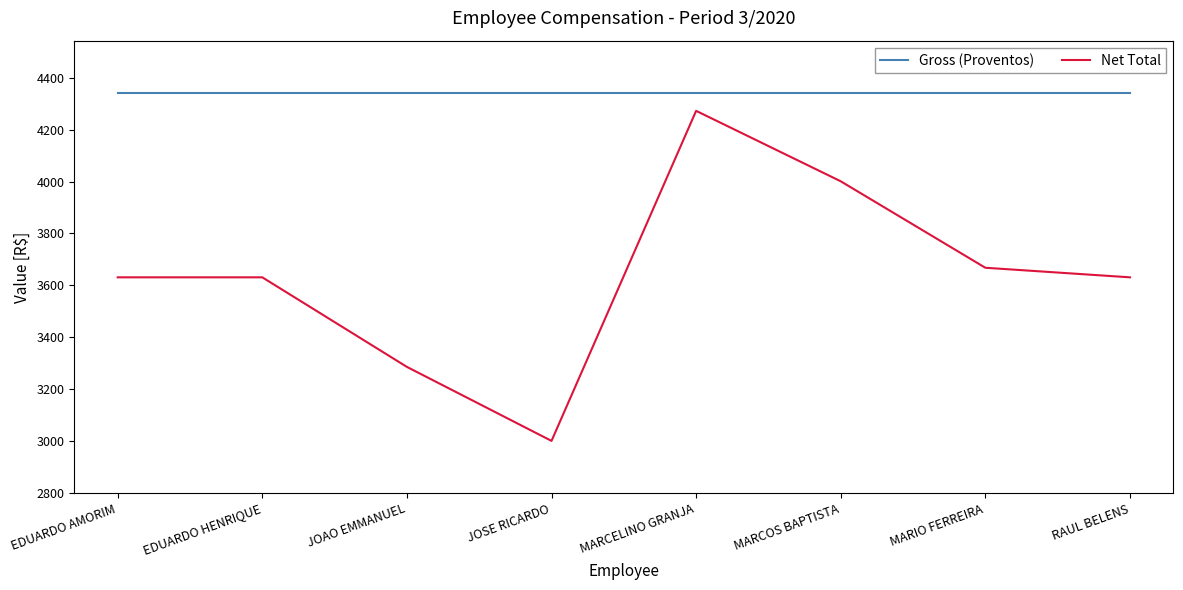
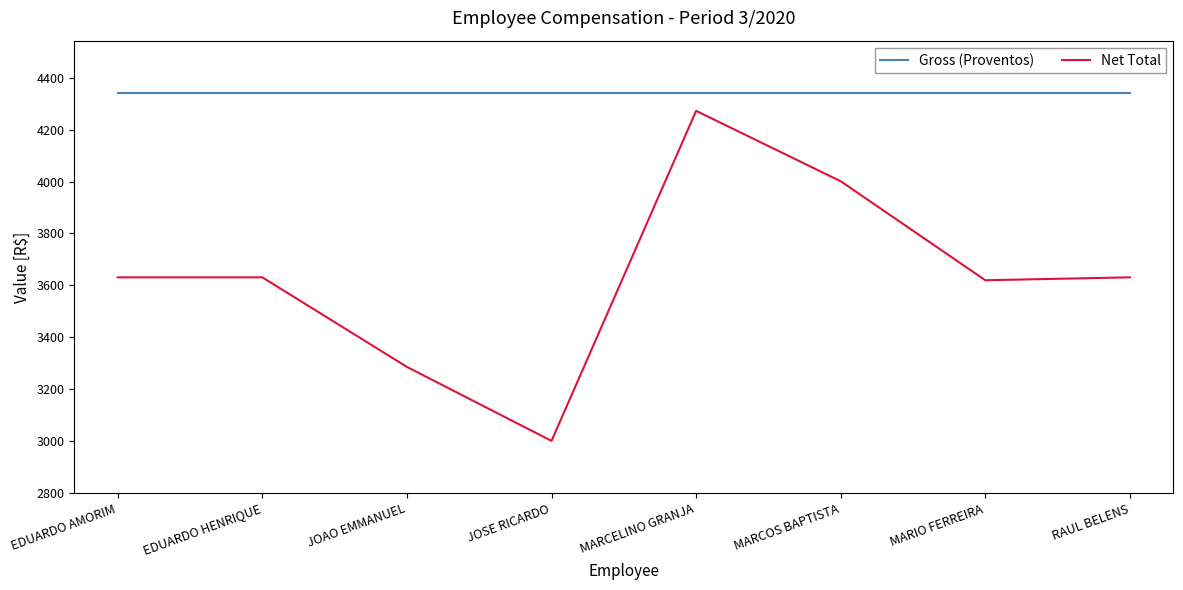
  {
    "Gross (Proventos)": {
      "EDUARDO AMORIM": 4340,
      "EDUARDO HENRIQUE": 4340,
      "JOAO EMMANUEL": 4340,
      "JOSE RICARDO": 4340,
      "MARCELINO GRANJA": 4340,
      "MARCOS BAPTISTA": 4340,
      "MARIO FERREIRA": 4340,
      "RAUL BELENS": 4340
    },
    "Net Total": {
      "EDUARDO AMORIM": 3630,
      "EDUARDO HENRIQUE": 3630,
      "JOAO EMMANUEL": 3290,
      "JOSE RICARDO": 3000,
      "MARCELINO GRANJA": 4270,
      "MARCOS BAPTISTA": 4000,
-     "MARIO FERREIRA": 3670,
+     "MARIO FERREIRA": 3620,
      "RAUL BELENS": 3630
    }
  }
